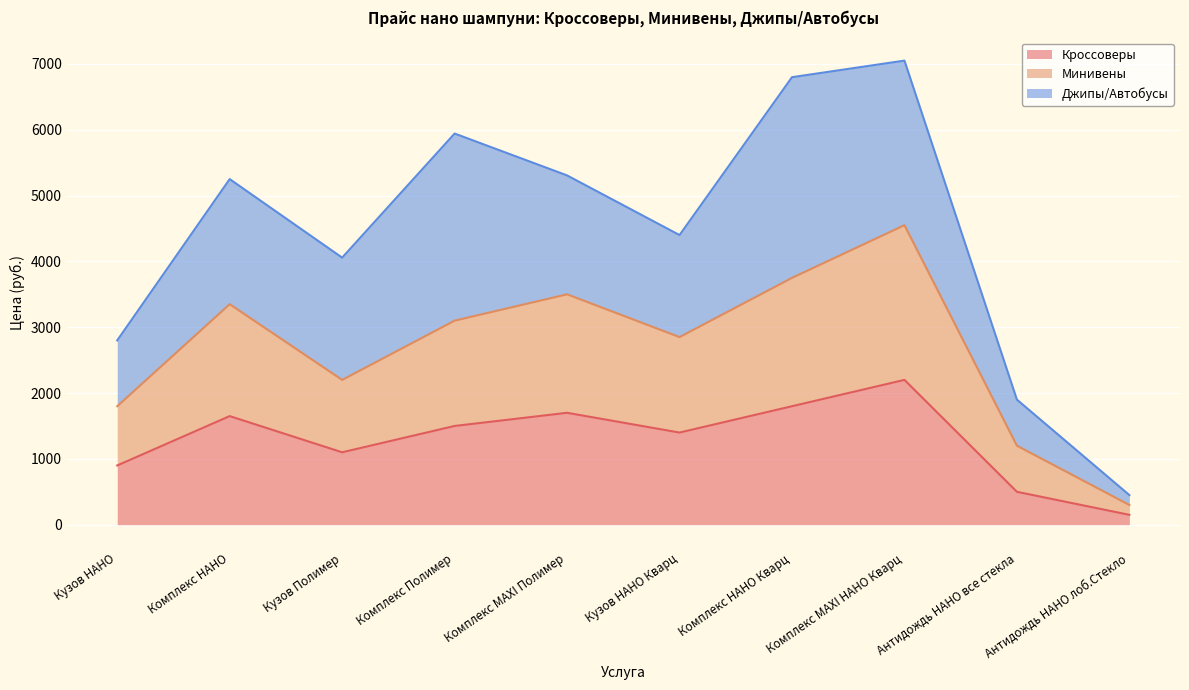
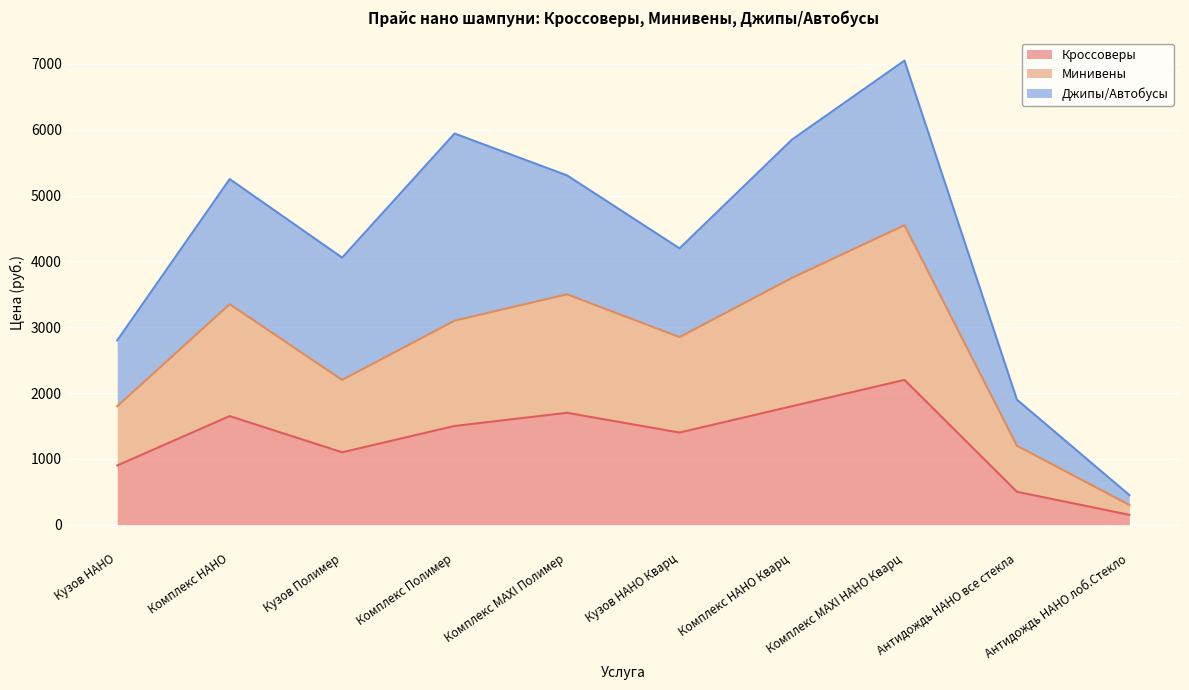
  {
    "Джипы/Автобусы": {
      "Кузов НАНО": 1000,
      "Комплекс НАНО": 1900,
      "Кузов Полимер": 1900,
      "Комплекс Полимер": 2800,
      "Комплекс MAXI Полимер": 1800,
-     "Кузов НАНО Кварц": 1600,
-     "Комплекс НАНО Кварц": 3000,
+     "Кузов НАНО Кварц": 1300,
+     "Комплекс НАНО Кварц": 2100,
      "Комплекс MAXI НАНО Кварц": 2500,
      "Антидождь НАНО все стекла": 700,
      "Антидождь НАНО лоб.Стекло": 200
    }
  }
